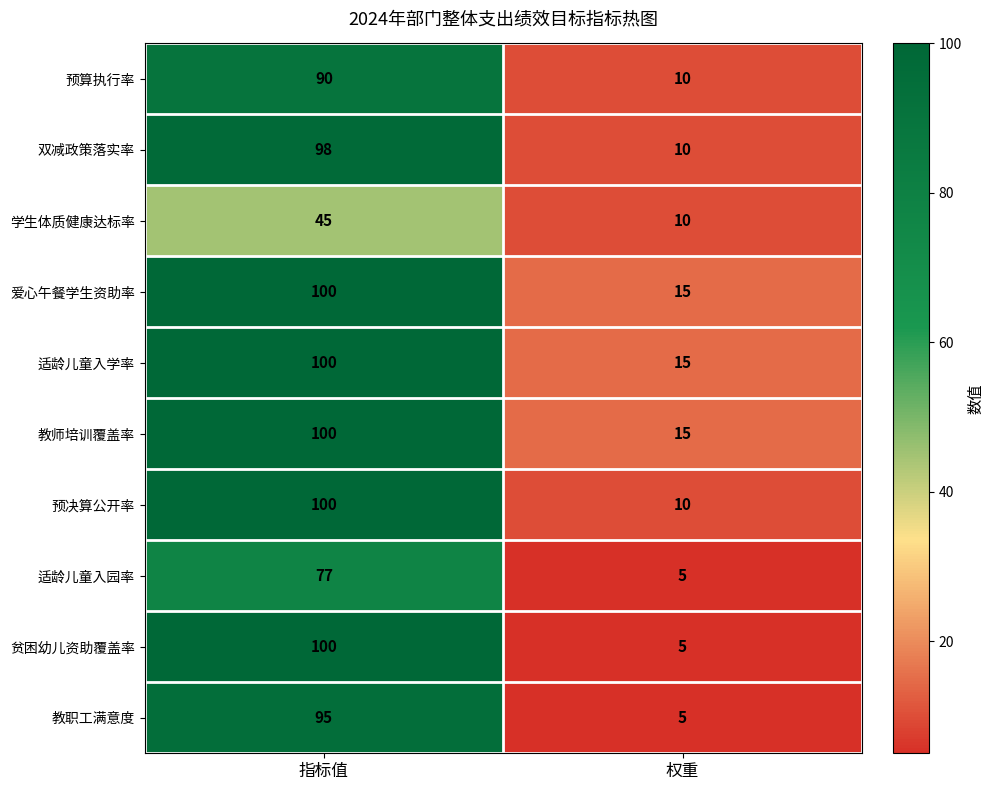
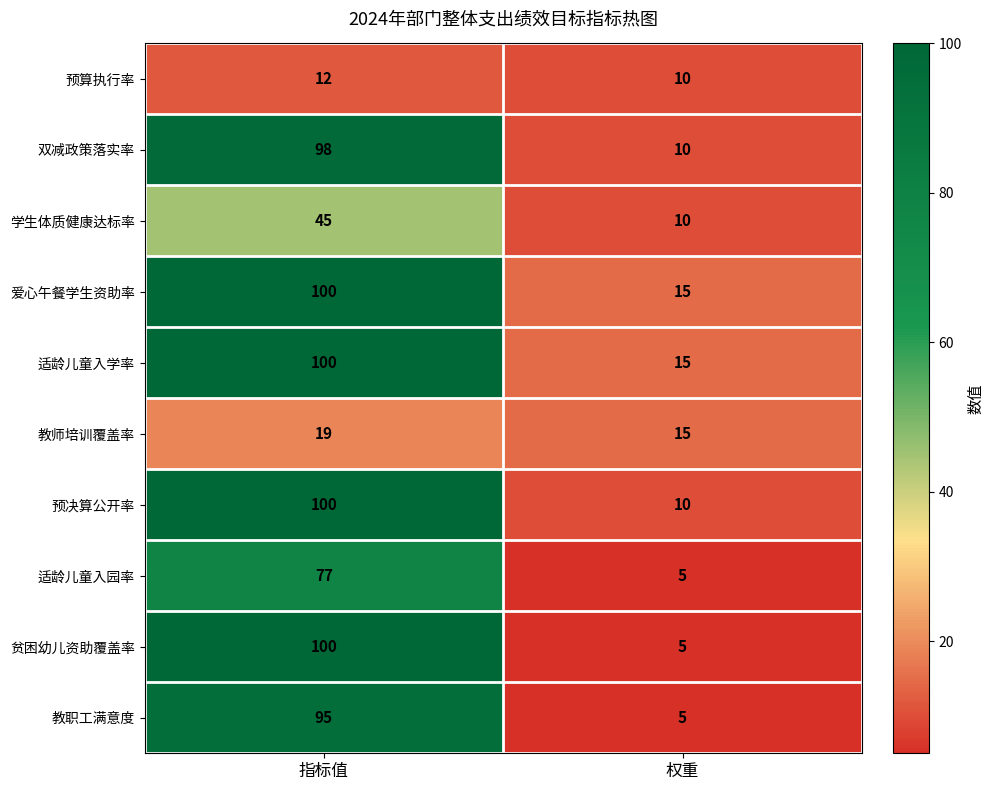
  {
    "预算执行率": {
-     "指标值": 90,
+     "指标值": 12,
      "权重": 10
    },
    "双减政策落实率": {
      "指标值": 98,
      "权重": 10
    },
    "学生体质健康达标率": {
      "指标值": 45,
      "权重": 10
    },
    "爱心午餐学生资助率": {
      "指标值": 100,
      "权重": 15
    },
    "适龄儿童入学率": {
      "指标值": 100,
      "权重": 15
    },
    "教师培训覆盖率": {
-     "指标值": 100,
+     "指标值": 19,
      "权重": 15
    },
    "预决算公开率": {
      "指标值": 100,
      "权重": 10
    },
    "适龄儿童入园率": {
      "指标值": 77,
      "权重": 5
    },
    "贫困幼儿资助覆盖率": {
      "指标值": 100,
      "权重": 5
    },
    "教职工满意度": {
      "指标值": 95,
      "权重": 5
    }
  }
